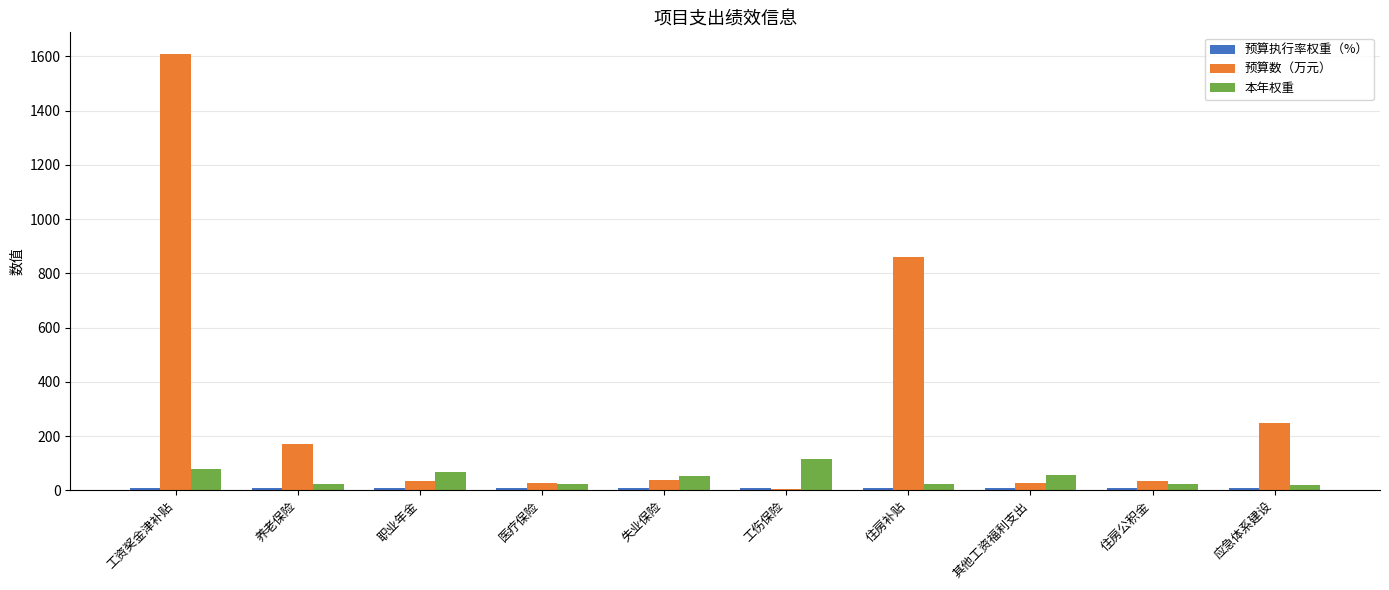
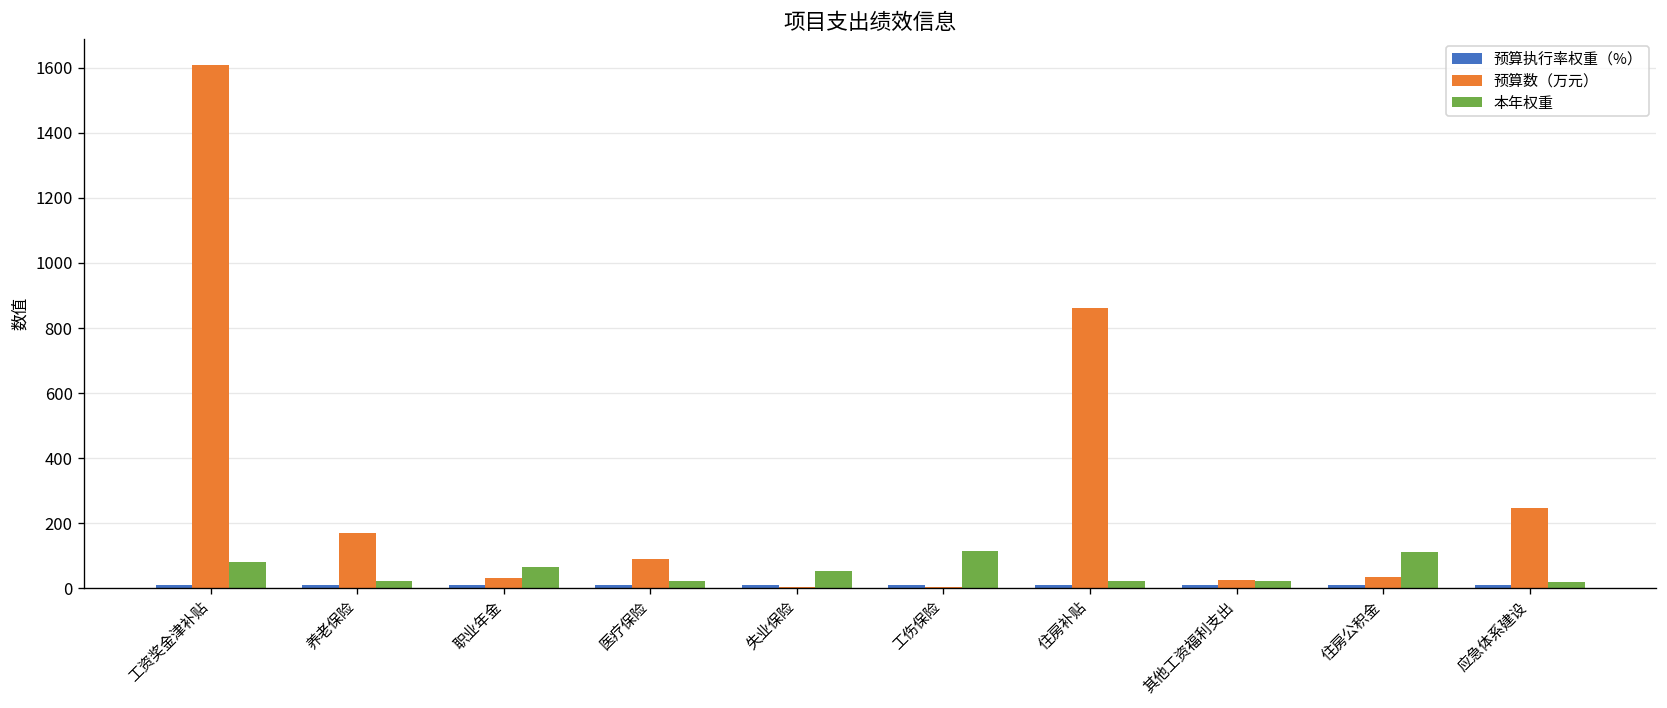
  {
    "预算执行率权重（%）": {
      "工资奖金津补贴": 10,
      "养老保险": 10,
      "职业年金": 10,
      "医疗保险": 10,
      "失业保险": 10,
      "工伤保险": 10,
      "住房补贴": 10,
      "其他工资福利支出": 10,
      "住房公积金": 10,
      "应急体系建设": 10
    },
    "预算数（万元）": {
      "工资奖金津补贴": 1610,
      "养老保险": 170,
      "职业年金": 30,
-     "医疗保险": 30,
-     "失业保险": 40,
+     "医疗保险": 90,
+     "失业保险": 10,
      "住房补贴": 860,
      "其他工资福利支出": 30,
      "住房公积金": 30,
      "应急体系建设": 250
    },
    "本年权重": {
      "工资奖金津补贴": 80,
      "养老保险": 20,
      "职业年金": 70,
      "医疗保险": 20,
      "失业保险": 50,
      "工伤保险": 110,
      "住房补贴": 20,
-     "其他工资福利支出": 60,
-     "住房公积金": 20,
+     "其他工资福利支出": 20,
+     "住房公积金": 110,
      "应急体系建设": 20
    }
  }
